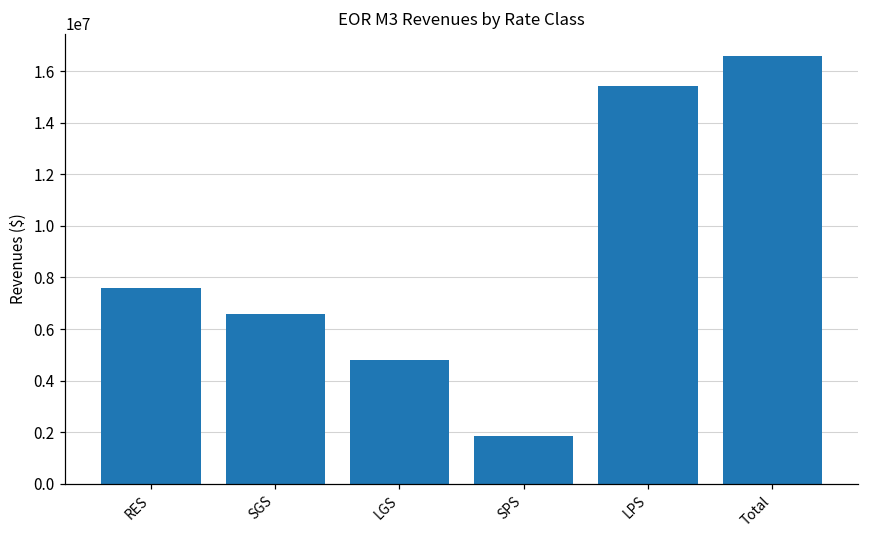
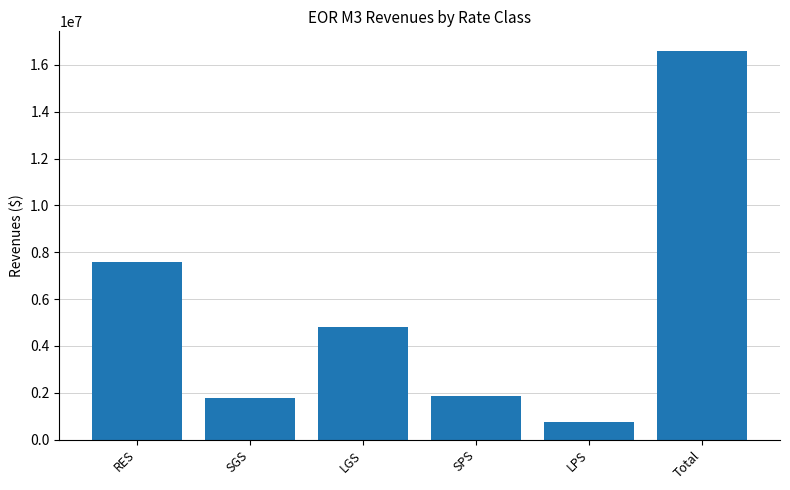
  {
    "RES": 7600000,
-   "SGS": 6600000,
+   "SGS": 1800000,
    "LGS": 4800000,
    "SPS": 1800000,
-   "LPS": 15400000,
+   "LPS": 800000,
    "Total": 16600000
  }
